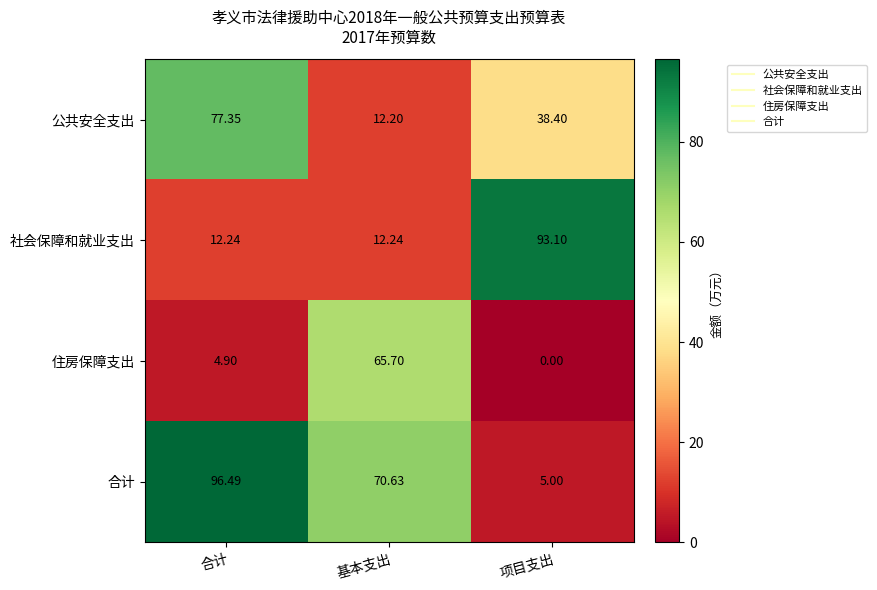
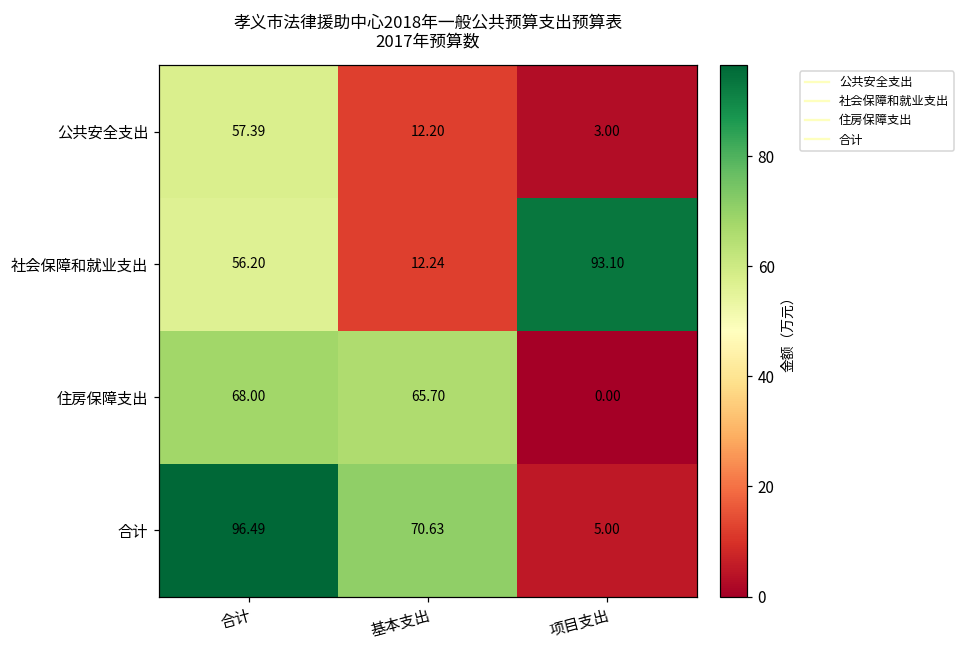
  {
    "公共安全支出": {
-     "合计": 77.35,
+     "合计": 57.39,
      "基本支出": 12.20,
-     "项目支出": 38.40
+     "项目支出": 3.00
    },
    "社会保障和就业支出": {
-     "合计": 12.24,
+     "合计": 56.20,
      "基本支出": 12.24,
      "项目支出": 93.10
    },
    "住房保障支出": {
-     "合计": 4.90,
+     "合计": 68.00,
      "基本支出": 65.70,
      "项目支出": 0.00
    },
    "合计": {
      "合计": 96.49,
      "基本支出": 70.63,
      "项目支出": 5.00
    }
  }
